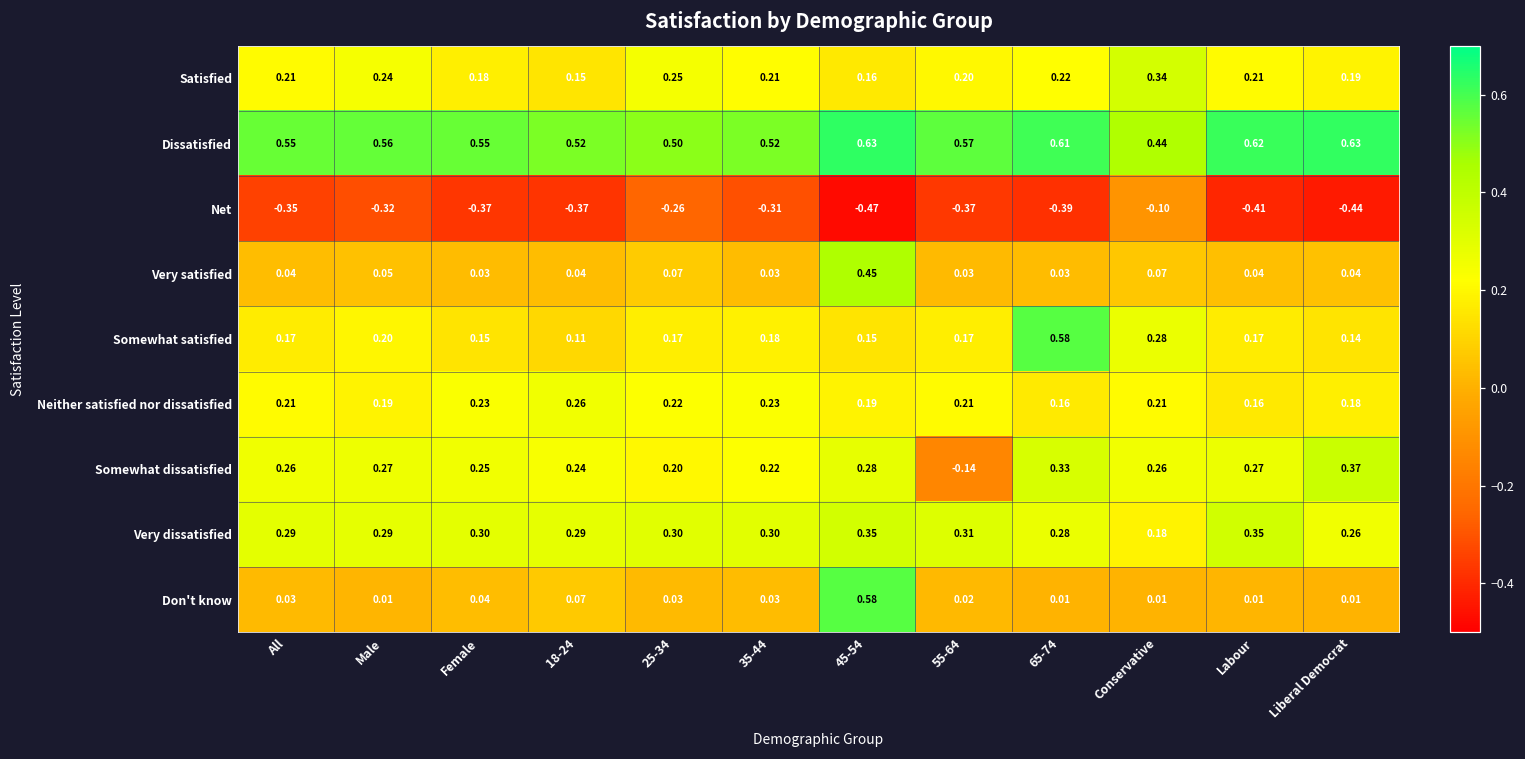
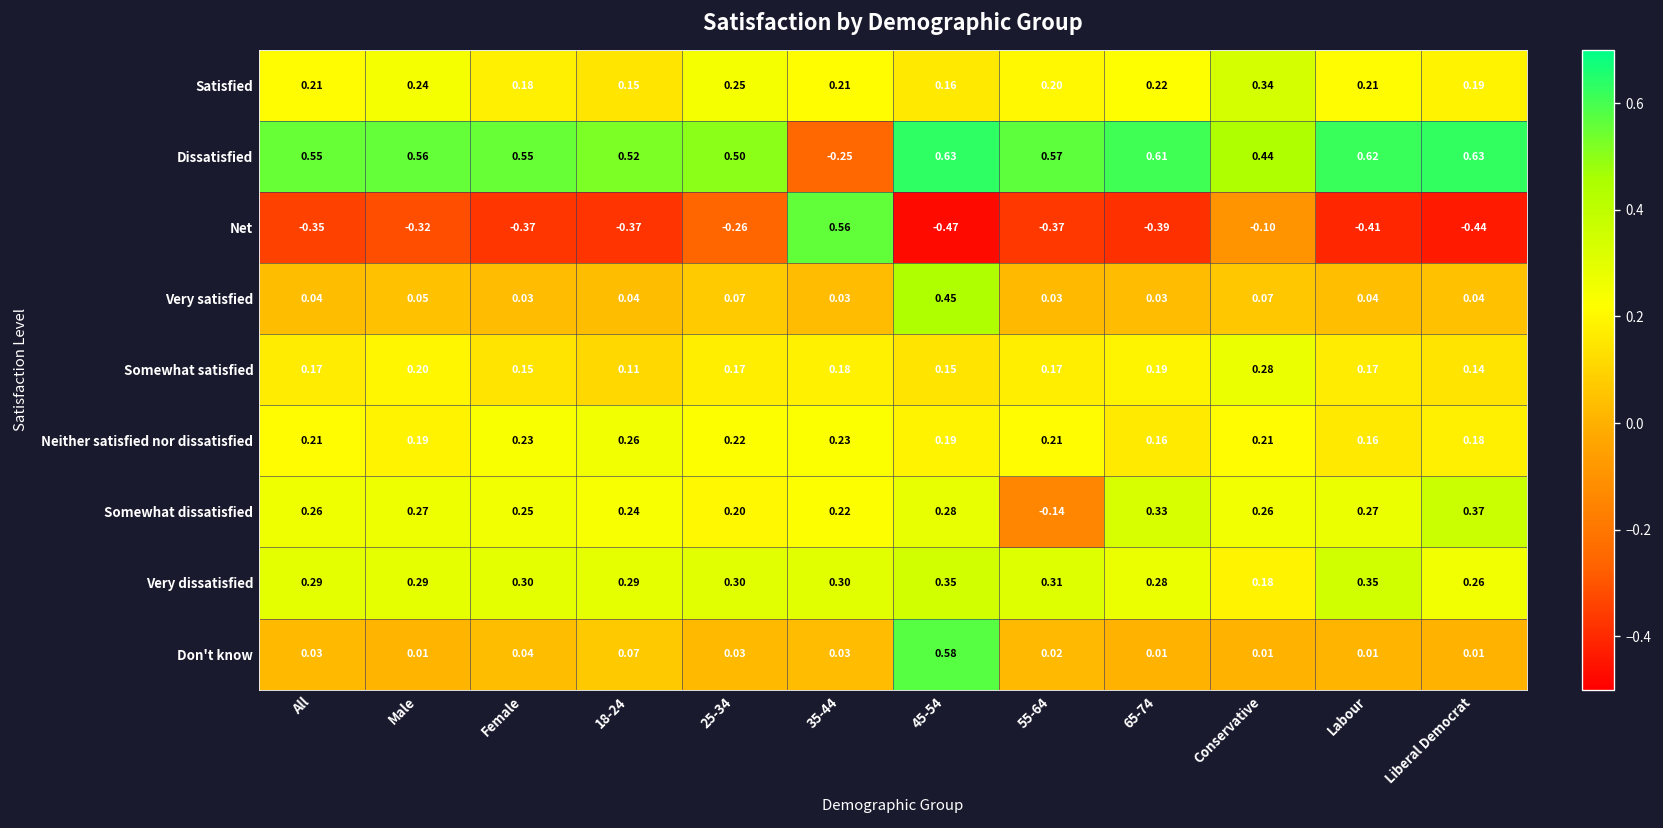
  {
    "Satisfied": {
      "All": 0.21,
      "Male": 0.24,
      "Female": 0.18,
      "18-24": 0.15,
      "25-34": 0.25,
      "35-44": 0.21,
      "45-54": 0.16,
      "55-64": 0.20,
      "65-74": 0.22,
      "Conservative": 0.34,
      "Labour": 0.21,
      "Liberal Democrat": 0.19
    },
    "Dissatisfied": {
      "All": 0.55,
      "Male": 0.56,
      "Female": 0.55,
      "18-24": 0.52,
      "25-34": 0.50,
-     "35-44": 0.52,
+     "35-44": -0.25,
      "45-54": 0.63,
      "55-64": 0.57,
      "65-74": 0.61,
      "Conservative": 0.44,
      "Labour": 0.62,
      "Liberal Democrat": 0.63
    },
    "Net": {
      "All": -0.35,
      "Male": -0.32,
      "Female": -0.37,
      "18-24": -0.37,
      "25-34": -0.26,
-     "35-44": -0.31,
+     "35-44": 0.56,
      "45-54": -0.47,
      "55-64": -0.37,
      "65-74": -0.39,
      "Conservative": -0.10,
      "Labour": -0.41,
      "Liberal Democrat": -0.44
    },
    "Very satisfied": {
      "All": 0.04,
      "Male": 0.05,
      "Female": 0.03,
      "18-24": 0.04,
      "25-34": 0.07,
      "35-44": 0.03,
      "45-54": 0.45,
      "55-64": 0.03,
      "65-74": 0.03,
      "Conservative": 0.07,
      "Labour": 0.04,
      "Liberal Democrat": 0.04
    },
    "Somewhat satisfied": {
      "All": 0.17,
      "Male": 0.20,
      "Female": 0.15,
      "18-24": 0.11,
      "25-34": 0.17,
      "35-44": 0.18,
      "45-54": 0.15,
      "55-64": 0.17,
-     "65-74": 0.58,
+     "65-74": 0.19,
      "Conservative": 0.28,
      "Labour": 0.17,
      "Liberal Democrat": 0.14
    },
    "Neither satisfied nor dissatisfied": {
      "All": 0.21,
      "Male": 0.19,
      "Female": 0.23,
      "18-24": 0.26,
      "25-34": 0.22,
      "35-44": 0.23,
      "45-54": 0.19,
      "55-64": 0.21,
      "65-74": 0.16,
      "Conservative": 0.21,
      "Labour": 0.16,
      "Liberal Democrat": 0.18
    },
    "Somewhat dissatisfied": {
      "All": 0.26,
      "Male": 0.27,
      "Female": 0.25,
      "18-24": 0.24,
      "25-34": 0.20,
      "35-44": 0.22,
      "45-54": 0.28,
      "55-64": -0.14,
      "65-74": 0.33,
      "Conservative": 0.26,
      "Labour": 0.27,
      "Liberal Democrat": 0.37
    },
    "Very dissatisfied": {
      "All": 0.29,
      "Male": 0.29,
      "Female": 0.30,
      "18-24": 0.29,
      "25-34": 0.30,
      "35-44": 0.30,
      "45-54": 0.35,
      "55-64": 0.31,
      "65-74": 0.28,
      "Conservative": 0.18,
      "Labour": 0.35,
      "Liberal Democrat": 0.26
    },
    "Don't know": {
      "All": 0.03,
      "Male": 0.01,
      "Female": 0.04,
      "18-24": 0.07,
      "25-34": 0.03,
      "35-44": 0.03,
      "45-54": 0.58,
      "55-64": 0.02,
      "65-74": 0.01,
      "Conservative": 0.01,
      "Labour": 0.01,
      "Liberal Democrat": 0.01
    }
  }
